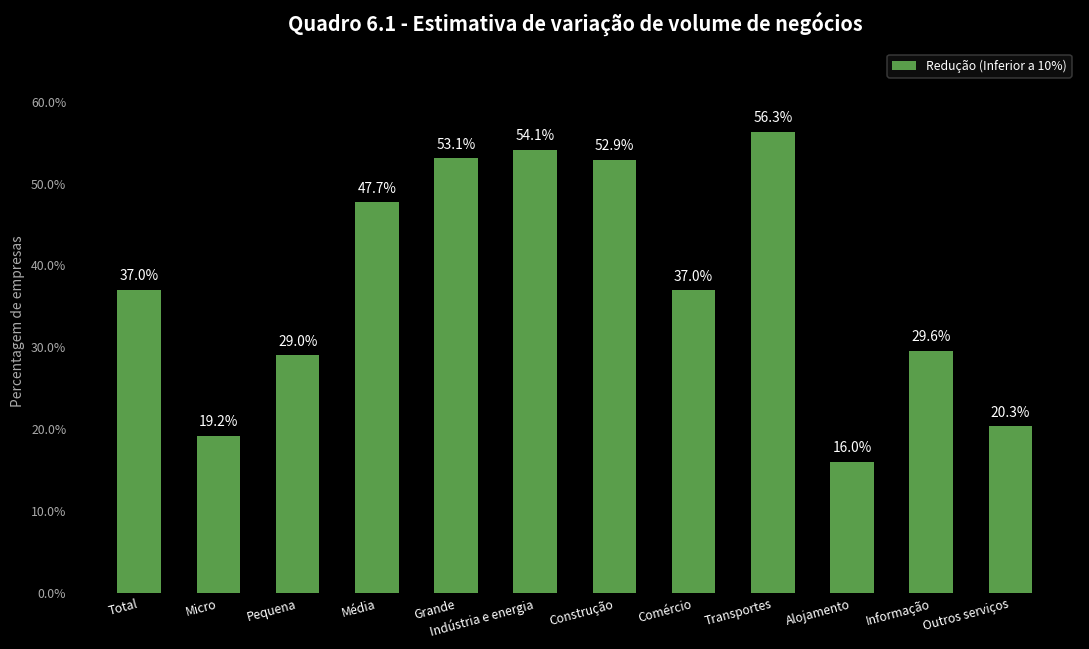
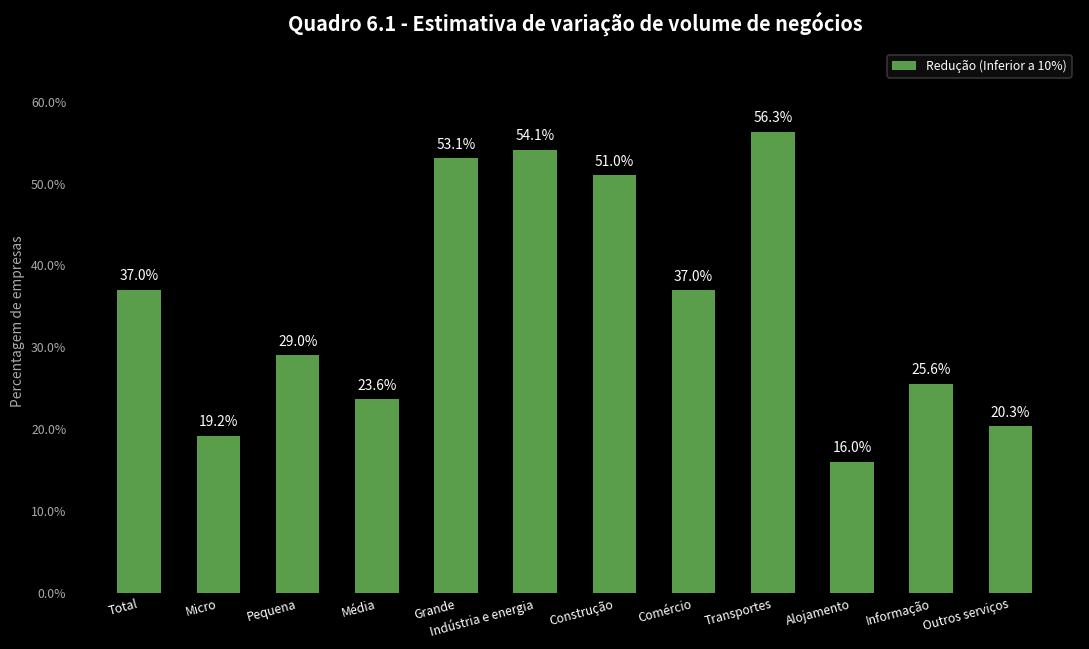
  {
    "Total": "37.0%",
    "Micro": "19.2%",
    "Pequena": "29.0%",
-   "Média": "47.7%",
+   "Média": "23.6%",
    "Grande": "53.1%",
    "Indústria e energia": "54.1%",
-   "Construção": "52.9%",
+   "Construção": "51.0%",
    "Comércio": "37.0%",
    "Transportes": "56.3%",
    "Alojamento": "16.0%",
-   "Informação": "29.6%",
+   "Informação": "25.6%",
    "Outros serviços": "20.3%"
  }
